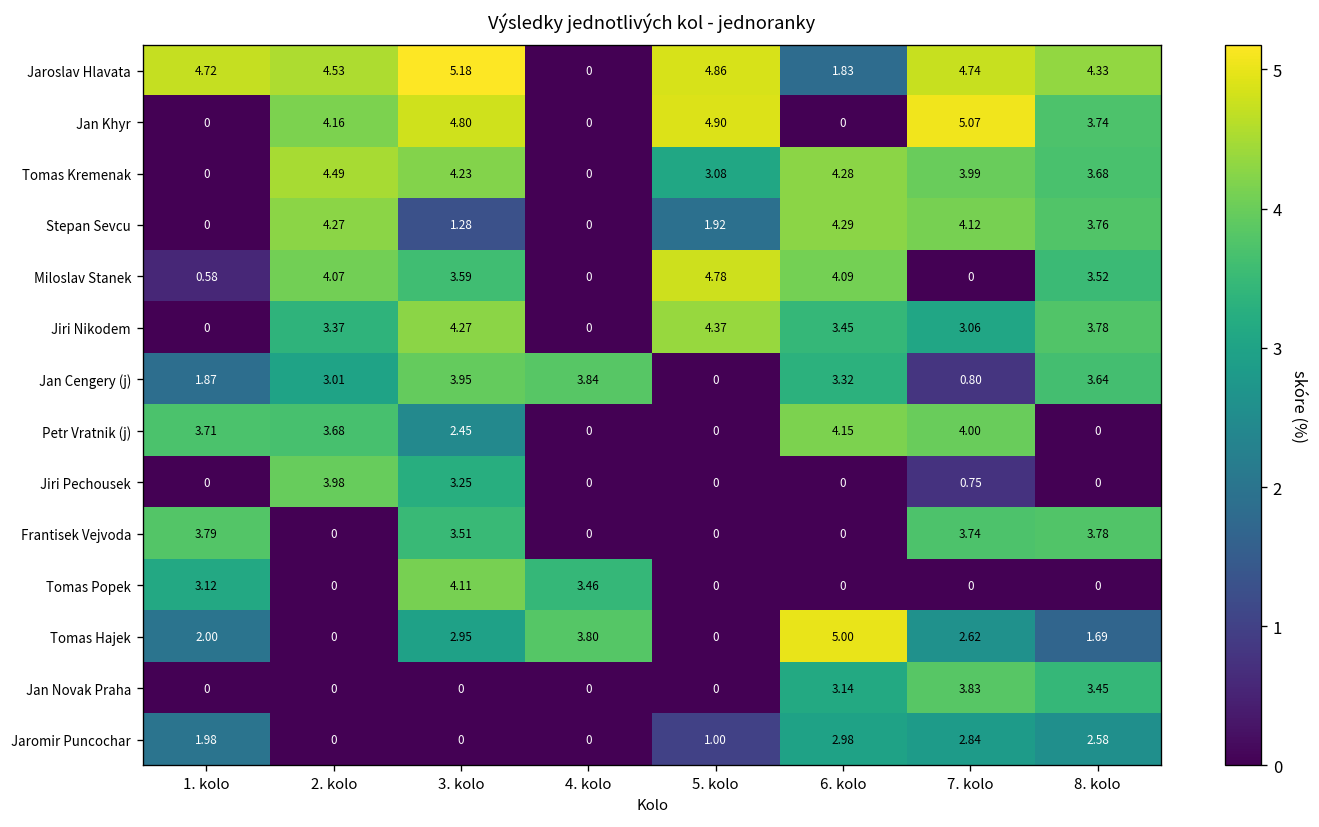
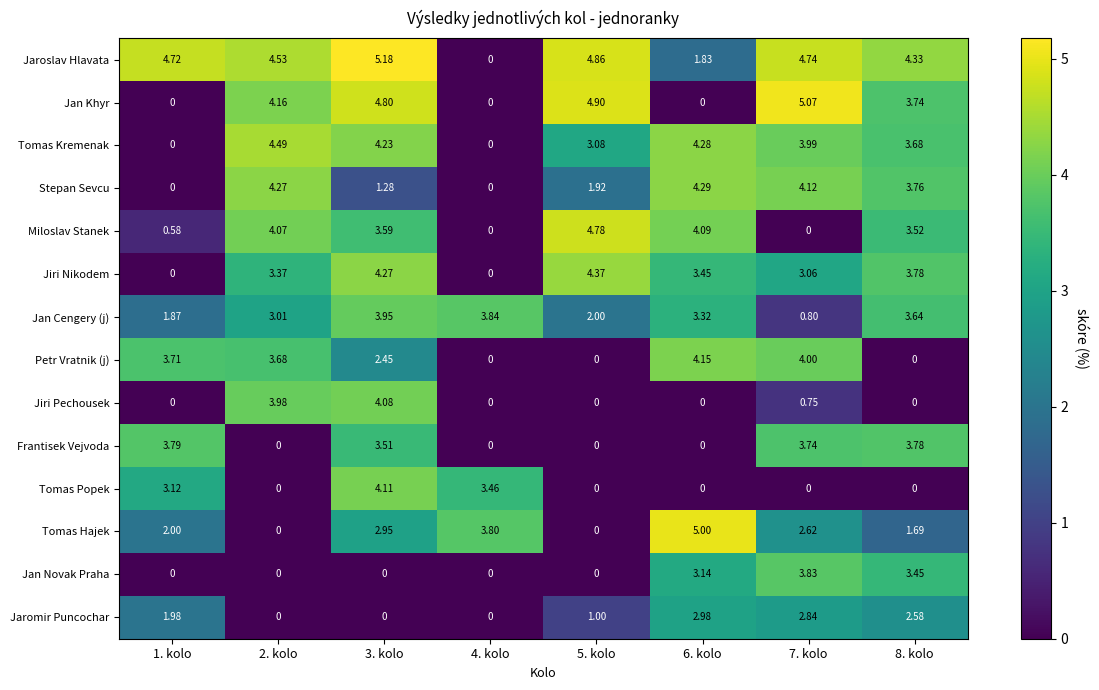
  {
    "Jaroslav Hlavata": {
      "1. kolo": 4.72,
      "2. kolo": 4.53,
      "3. kolo": 5.18,
      "4. kolo": 0,
      "5. kolo": 4.86,
      "6. kolo": 1.83,
      "7. kolo": 4.74,
      "8. kolo": 4.33
    },
    "Jan Khyr": {
      "1. kolo": 0,
      "2. kolo": 4.16,
      "3. kolo": 4.80,
      "4. kolo": 0,
      "5. kolo": 4.90,
      "6. kolo": 0,
      "7. kolo": 5.07,
      "8. kolo": 3.74
    },
    "Tomas Kremenak": {
      "1. kolo": 0,
      "2. kolo": 4.49,
      "3. kolo": 4.23,
      "4. kolo": 0,
      "5. kolo": 3.08,
      "6. kolo": 4.28,
      "7. kolo": 3.99,
      "8. kolo": 3.68
    },
    "Stepan Sevcu": {
      "1. kolo": 0,
      "2. kolo": 4.27,
      "3. kolo": 1.28,
      "4. kolo": 0,
      "5. kolo": 1.92,
      "6. kolo": 4.29,
      "7. kolo": 4.12,
      "8. kolo": 3.76
    },
    "Miloslav Stanek": {
      "1. kolo": 0.58,
      "2. kolo": 4.07,
      "3. kolo": 3.59,
      "4. kolo": 0,
      "5. kolo": 4.78,
      "6. kolo": 4.09,
      "7. kolo": 0,
      "8. kolo": 3.52
    },
    "Jiri Nikodem": {
      "1. kolo": 0,
      "2. kolo": 3.37,
      "3. kolo": 4.27,
      "4. kolo": 0,
      "5. kolo": 4.37,
      "6. kolo": 3.45,
      "7. kolo": 3.06,
      "8. kolo": 3.78
    },
    "Jan Cengery (j)": {
      "1. kolo": 1.87,
      "2. kolo": 3.01,
      "3. kolo": 3.95,
      "4. kolo": 3.84,
-     "5. kolo": 0,
+     "5. kolo": 2.00,
      "6. kolo": 3.32,
      "7. kolo": 0.80,
      "8. kolo": 3.64
    },
    "Petr Vratnik (j)": {
      "1. kolo": 3.71,
      "2. kolo": 3.68,
      "3. kolo": 2.45,
      "4. kolo": 0,
      "5. kolo": 0,
      "6. kolo": 4.15,
      "7. kolo": 4.00,
      "8. kolo": 0
    },
    "Jiri Pechousek": {
      "1. kolo": 0,
      "2. kolo": 3.98,
-     "3. kolo": 3.25,
+     "3. kolo": 4.08,
      "4. kolo": 0,
      "5. kolo": 0,
      "6. kolo": 0,
      "7. kolo": 0.75,
      "8. kolo": 0
    },
    "Frantisek Vejvoda": {
      "1. kolo": 3.79,
      "2. kolo": 0,
      "3. kolo": 3.51,
      "4. kolo": 0,
      "5. kolo": 0,
      "6. kolo": 0,
      "7. kolo": 3.74,
      "8. kolo": 3.78
    },
    "Tomas Popek": {
      "1. kolo": 3.12,
      "2. kolo": 0,
      "3. kolo": 4.11,
      "4. kolo": 3.46,
      "5. kolo": 0,
      "6. kolo": 0,
      "7. kolo": 0,
      "8. kolo": 0
    },
    "Tomas Hajek": {
      "1. kolo": 2.00,
      "2. kolo": 0,
      "3. kolo": 2.95,
      "4. kolo": 3.80,
      "5. kolo": 0,
      "6. kolo": 5.00,
      "7. kolo": 2.62,
      "8. kolo": 1.69
    },
    "Jan Novak Praha": {
      "1. kolo": 0,
      "2. kolo": 0,
      "3. kolo": 0,
      "4. kolo": 0,
      "5. kolo": 0,
      "6. kolo": 3.14,
      "7. kolo": 3.83,
      "8. kolo": 3.45
    },
    "Jaromir Puncochar": {
      "1. kolo": 1.98,
      "2. kolo": 0,
      "3. kolo": 0,
      "4. kolo": 0,
      "5. kolo": 1.00,
      "6. kolo": 2.98,
      "7. kolo": 2.84,
      "8. kolo": 2.58
    }
  }
